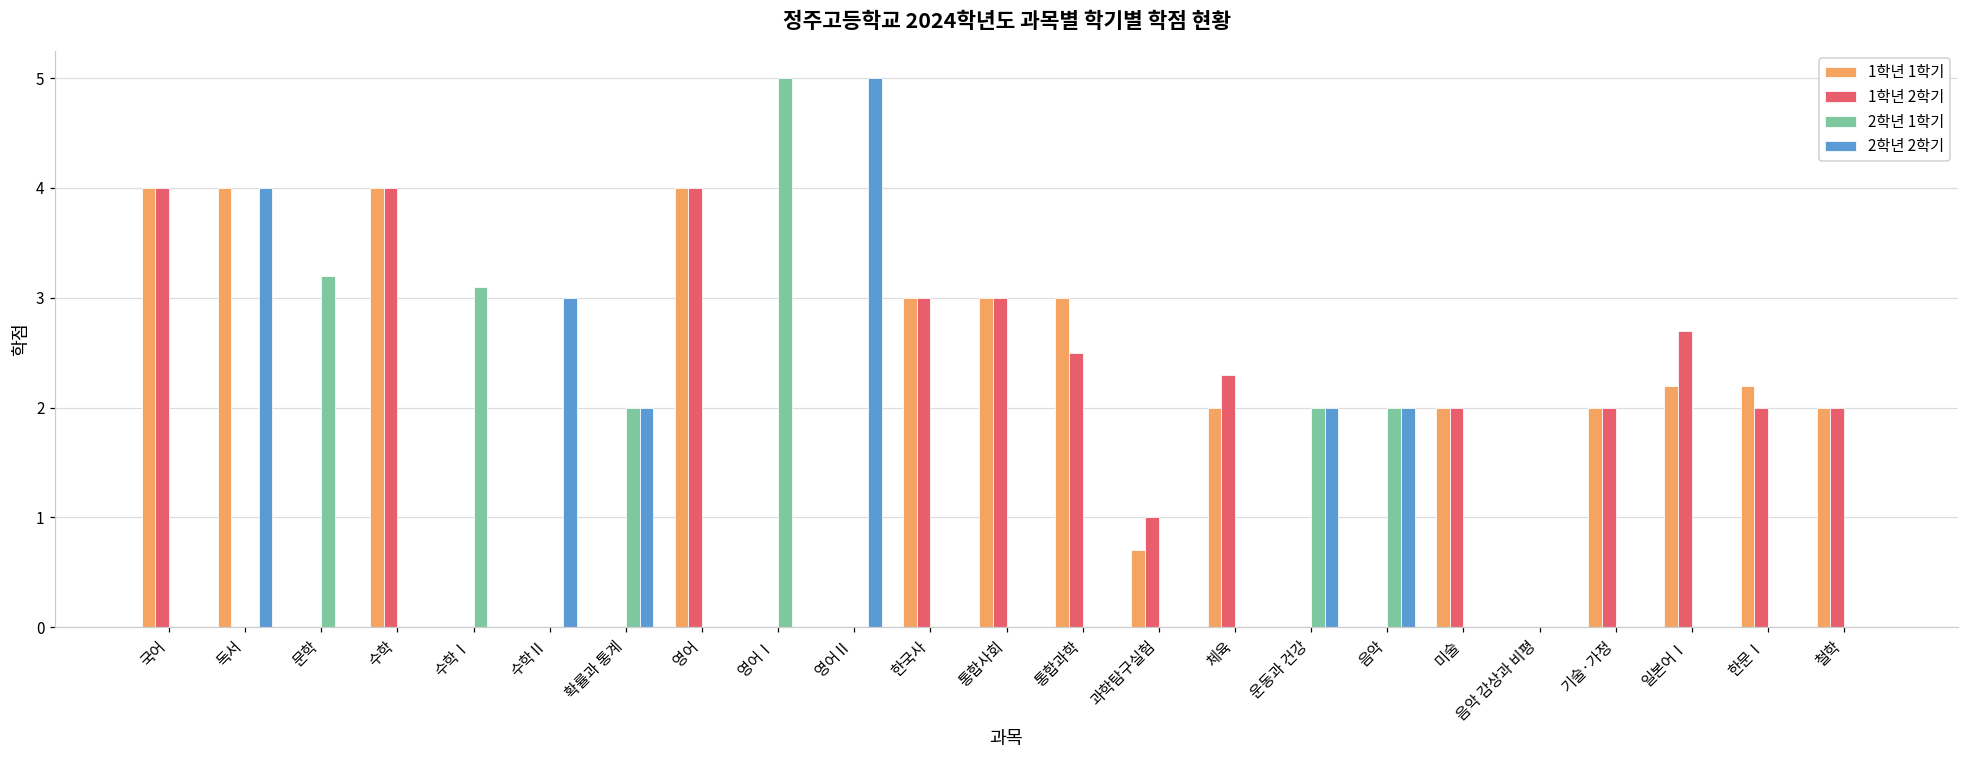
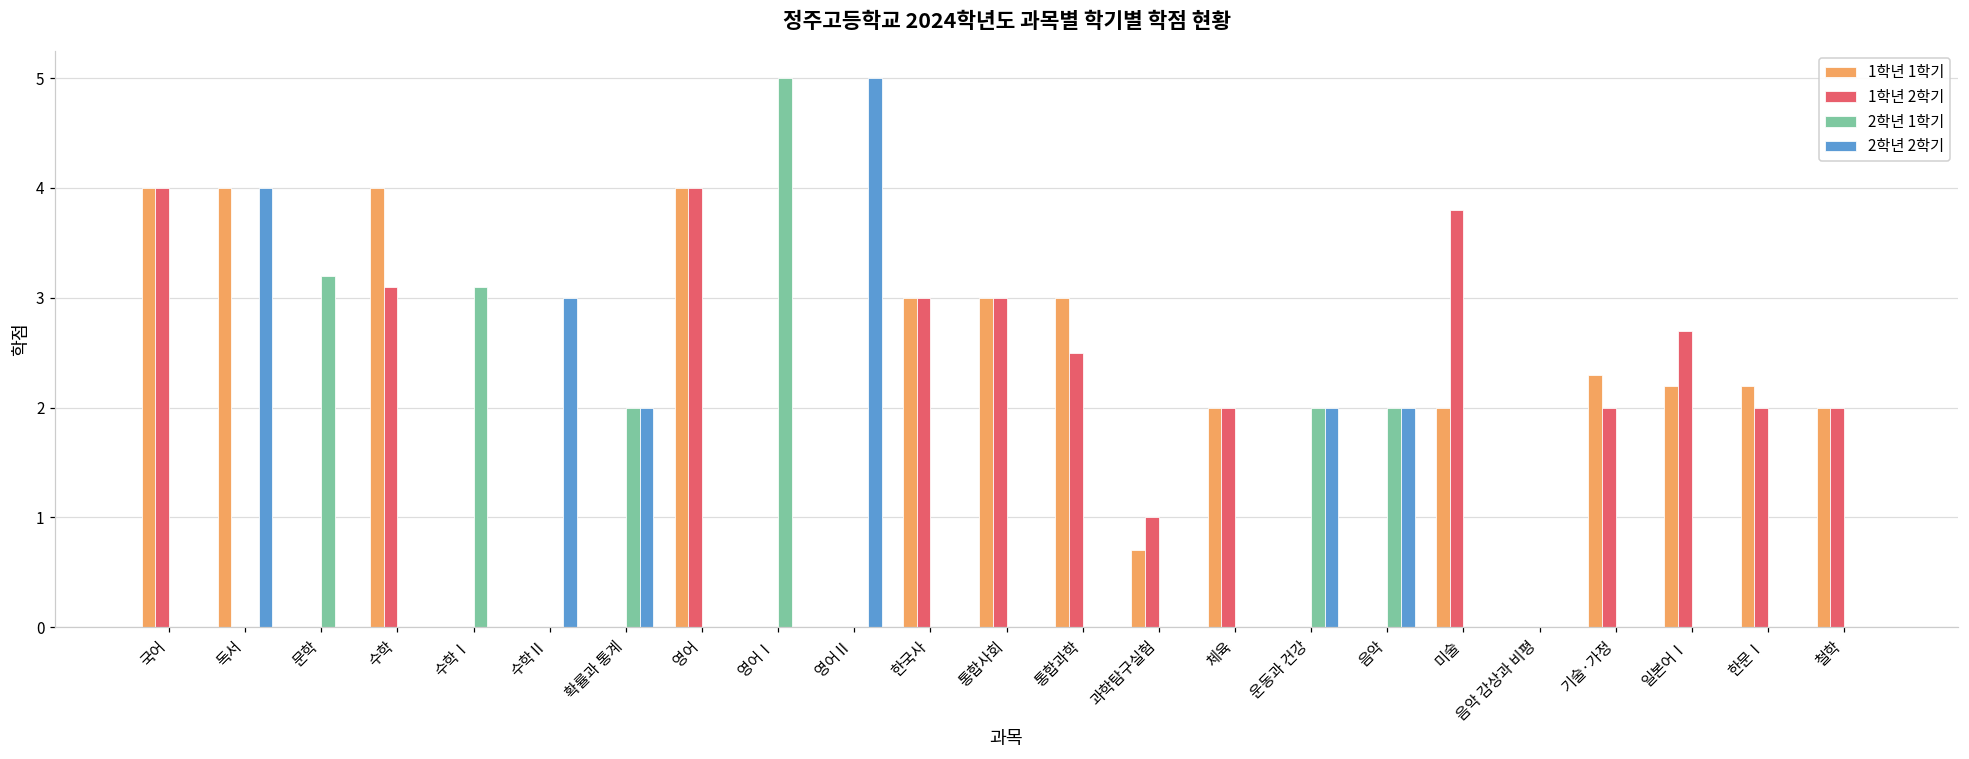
  {
    "1학년 1학기": {
      "국어": 4.0,
      "독서": 4.0,
      "문학": 0.0,
      "수학": 4.0,
      "수학Ⅰ": 0.0,
      "수학Ⅱ": 0.0,
      "확률과 통계": 0.0,
      "영어": 4.0,
      "영어Ⅰ": 0.0,
      "영어Ⅱ": 0.0,
      "한국사": 3.0,
      "통합사회": 3.0,
      "통합과학": 3.0,
      "과학탐구실험": 0.7,
      "체육": 2.0,
      "운동과 건강": 0.0,
      "음악": 0.0,
      "미술": 2.0,
      "음악 감상과 비평": 0.0,
-     "기술·가정": 2.0,
+     "기술·가정": 2.3,
      "일본어Ⅰ": 2.2,
      "한문Ⅰ": 2.2,
      "철학": 2.0
    },
    "1학년 2학기": {
      "국어": 4.0,
      "독서": 0.0,
      "문학": 0.0,
-     "수학": 4.0,
+     "수학": 3.1,
      "수학Ⅰ": 0.0,
      "수학Ⅱ": 0.0,
      "확률과 통계": 0.0,
      "영어": 4.0,
      "영어Ⅰ": 0.0,
      "영어Ⅱ": 0.0,
      "한국사": 3.0,
      "통합사회": 3.0,
      "통합과학": 2.5,
      "과학탐구실험": 1.0,
-     "체육": 2.3,
+     "체육": 2.0,
      "운동과 건강": 0.0,
      "음악": 0.0,
-     "미술": 2.0,
+     "미술": 3.8,
      "음악 감상과 비평": 0.0,
      "기술·가정": 2.0,
      "일본어Ⅰ": 2.7,
      "한문Ⅰ": 2.0,
      "철학": 2.0
    },
    "2학년 1학기": {
      "국어": 0.0,
      "독서": 0.0,
      "문학": 3.2,
      "수학": 0.0,
      "수학Ⅰ": 3.1,
      "수학Ⅱ": 0.0,
      "확률과 통계": 2.0,
      "영어": 0.0,
      "영어Ⅰ": 5.0,
      "영어Ⅱ": 0.0,
      "한국사": 0.0,
      "통합사회": 0.0,
      "통합과학": 0.0,
      "과학탐구실험": 0.0,
      "체육": 0.0,
      "운동과 건강": 2.0,
      "음악": 2.0,
      "미술": 0.0,
      "음악 감상과 비평": 0.0,
      "기술·가정": 0.0,
      "일본어Ⅰ": 0.0,
      "한문Ⅰ": 0.0,
      "철학": 0.0
    },
    "2학년 2학기": {
      "국어": 0.0,
      "독서": 4.0,
      "문학": 0.0,
      "수학": 0.0,
      "수학Ⅰ": 0.0,
      "수학Ⅱ": 3.0,
      "확률과 통계": 2.0,
      "영어": 0.0,
      "영어Ⅰ": 0.0,
      "영어Ⅱ": 5.0,
      "한국사": 0.0,
      "통합사회": 0.0,
      "통합과학": 0.0,
      "과학탐구실험": 0.0,
      "체육": 0.0,
      "운동과 건강": 2.0,
      "음악": 2.0,
      "미술": 0.0,
      "음악 감상과 비평": 0.0,
      "기술·가정": 0.0,
      "일본어Ⅰ": 0.0,
      "한문Ⅰ": 0.0,
      "철학": 0.0
    }
  }
